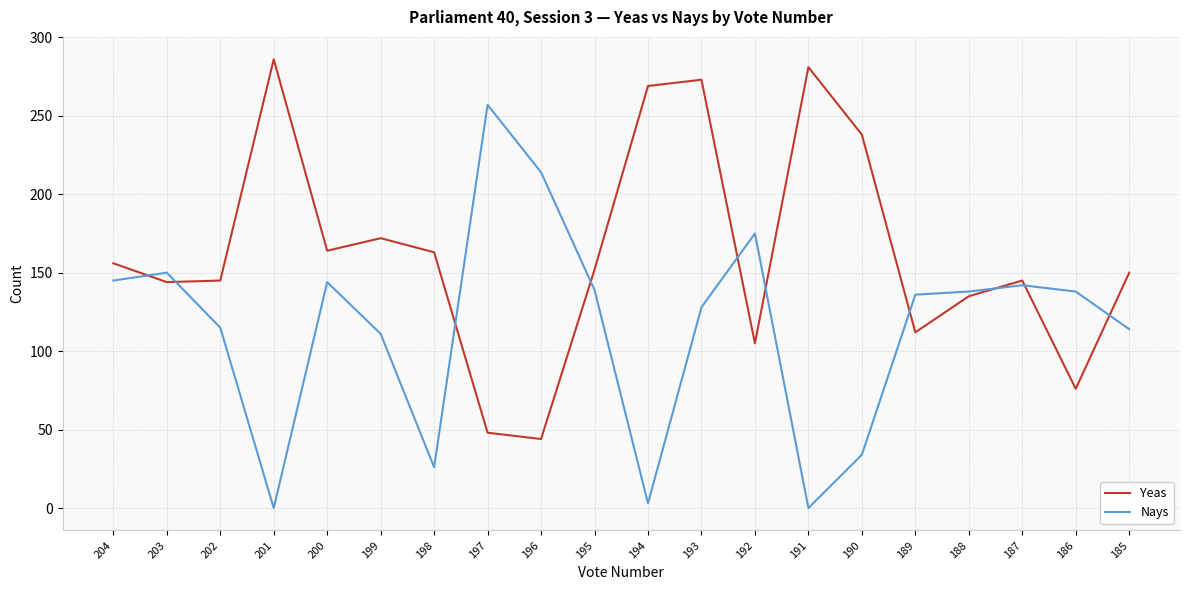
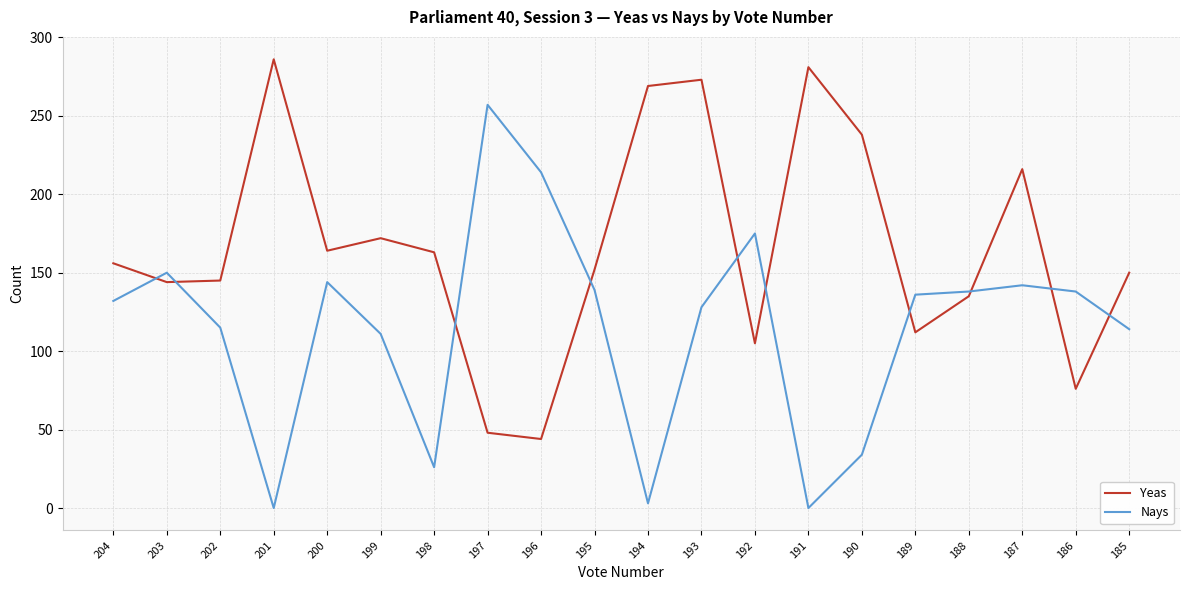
  {
    "Yeas": {
      "204": 156,
      "203": 144,
      "202": 145,
      "201": 286,
      "200": 164,
      "199": 172,
      "198": 163,
      "197": 48,
      "196": 44,
      "195": 152,
      "194": 269,
      "193": 273,
      "192": 105,
      "191": 281,
      "190": 238,
      "189": 112,
      "188": 135,
-     "187": 145,
+     "187": 216,
      "186": 76,
      "185": 150
    },
    "Nays": {
-     "204": 145,
+     "204": 132,
      "203": 150,
      "202": 115,
      "201": 0,
      "200": 144,
      "199": 111,
      "198": 26,
      "197": 257,
      "196": 214,
      "195": 139,
      "194": 3,
      "193": 128,
      "192": 175,
      "191": 0,
      "190": 34,
      "189": 136,
      "188": 138,
      "187": 142,
      "186": 138,
      "185": 114
    }
  }
